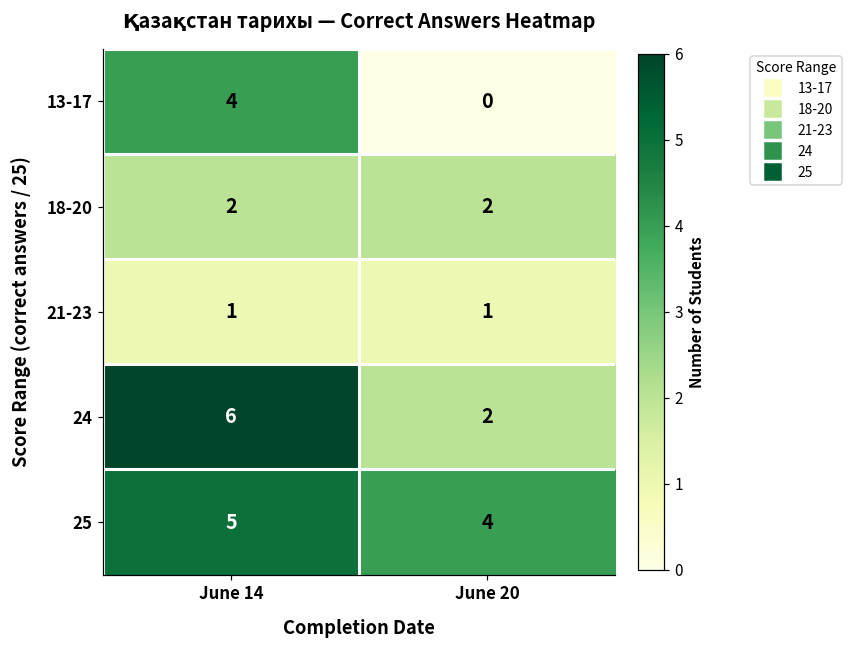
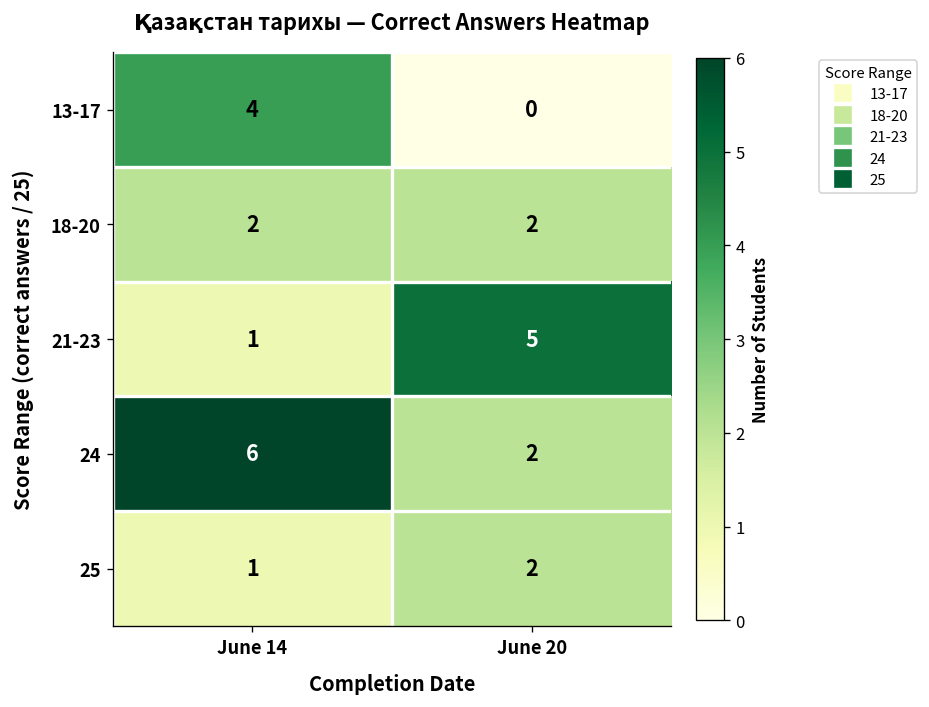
  {
    "13-17": {
      "June 14": 4,
      "June 20": 0
    },
    "18-20": {
      "June 14": 2,
      "June 20": 2
    },
    "21-23": {
      "June 14": 1,
-     "June 20": 1
+     "June 20": 5
    },
    "24": {
      "June 14": 6,
      "June 20": 2
    },
    "25": {
-     "June 14": 5,
-     "June 20": 4
+     "June 14": 1,
+     "June 20": 2
    }
  }
